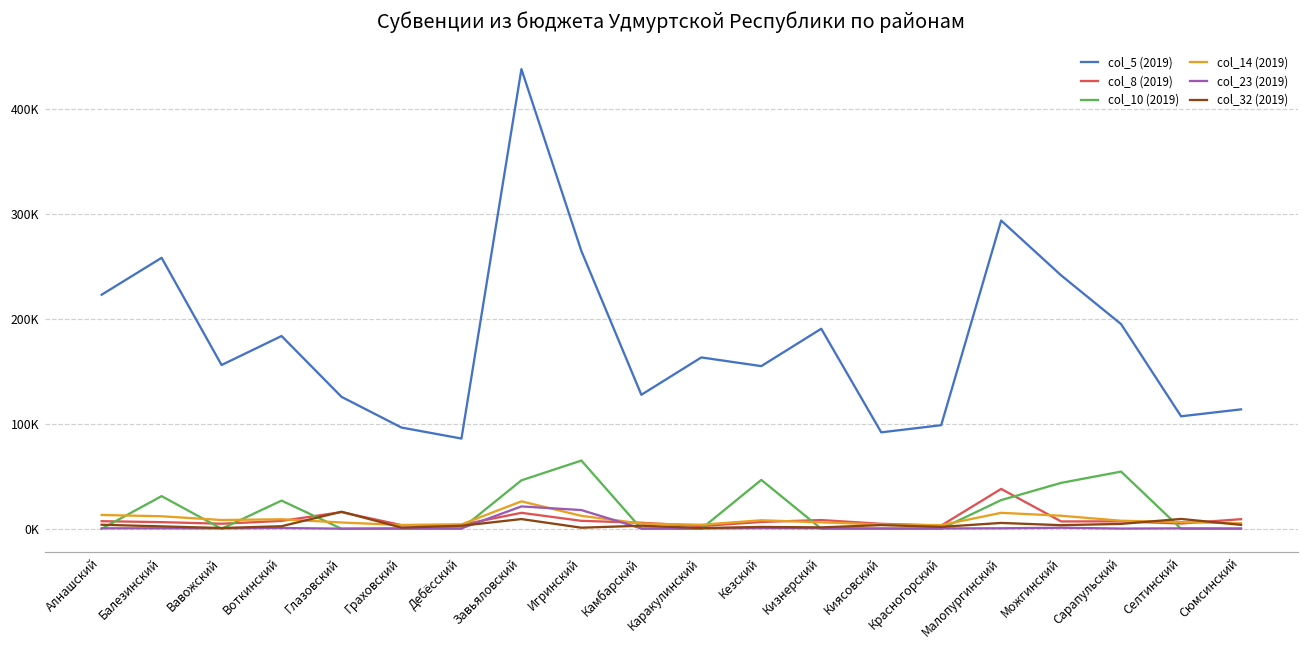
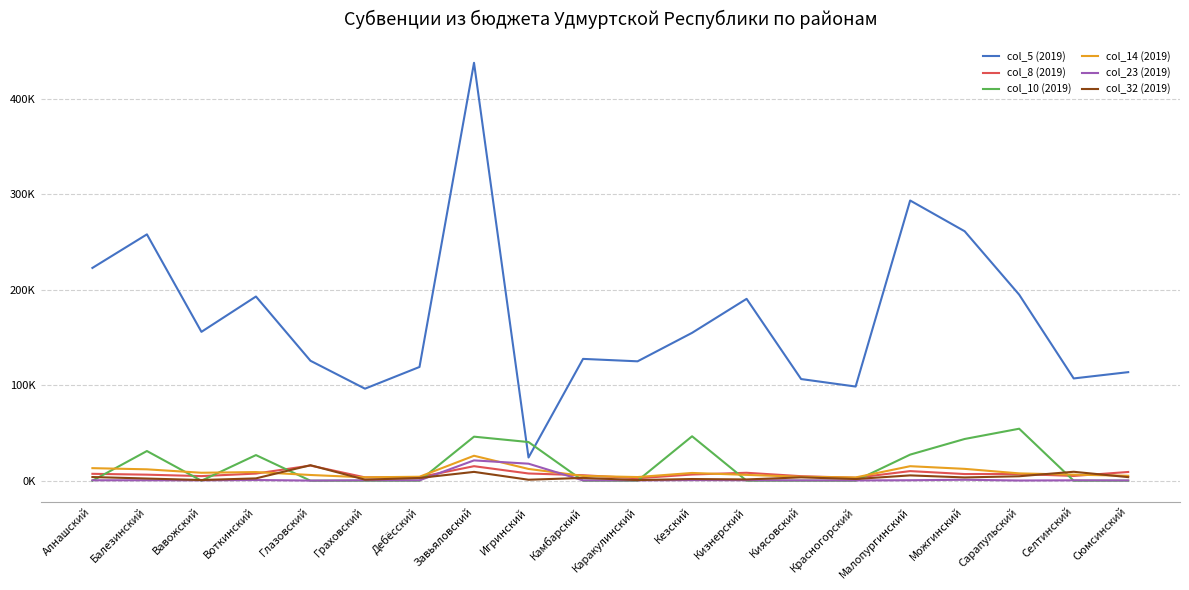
  {
    "col_5 (2019)": {
      "Алнашский": 220000,
      "Балезинский": 260000,
      "Вавожский": 160000,
-     "Воткинский": 180000,
+     "Воткинский": 190000,
      "Глазовский": 130000,
      "Граховский": 100000,
-     "Дебёсский": 90000,
+     "Дебёсский": 120000,
      "Завьяловский": 440000,
-     "Игринский": 260000,
+     "Игринский": 20000,
      "Камбарский": 130000,
-     "Каракулинский": 160000,
+     "Каракулинский": 130000,
      "Кезский": 150000,
      "Кизнерский": 190000,
-     "Киясовский": 90000,
+     "Киясовский": 110000,
      "Красногорский": 100000,
      "Малопургинский": 290000,
-     "Можгинский": 240000,
+     "Можгинский": 260000,
      "Сарапульский": 190000,
      "Селтинский": 110000,
      "Сюмсинский": 110000
    },
    "col_8 (2019)": {
      "Алнашский": 10000,
      "Балезинский": 10000,
      "Вавожский": 0,
      "Завьяловский": 20000,
      "Игринский": 10000,
-     "Малопургинский": 40000,
+     "Малопургинский": 10000,
      "Можгинский": 10000,
      "Сюмсинский": 10000
    },
    "col_10 (2019)": {
      "Балезинский": 30000,
      "Воткинский": 30000,
      "Завьяловский": 50000,
-     "Игринский": 60000,
+     "Игринский": 40000,
      "Кезский": 50000,
      "Малопургинский": 30000,
      "Можгинский": 40000,
      "Сарапульский": 50000
    },
    "col_14 (2019)": {
      "Алнашский": 10000,
      "Балезинский": 10000,
      "Вавожский": 10000,
      "Глазовский": 10000,
      "Завьяловский": 30000,
      "Игринский": 10000,
      "Малопургинский": 20000,
      "Можгинский": 10000
    },
    "col_23 (2019)": {
      "Завьяловский": 20000,
      "Игринский": 20000,
      "Малопургинский": 0,
      "Сарапульский": 0
    },
    "col_32 (2019)": {
      "Алнашский": 0,
      "Завьяловский": 10000,
      "Игринский": 0,
      "Малопургинский": 10000,
      "Селтинский": 10000
    }
  }
